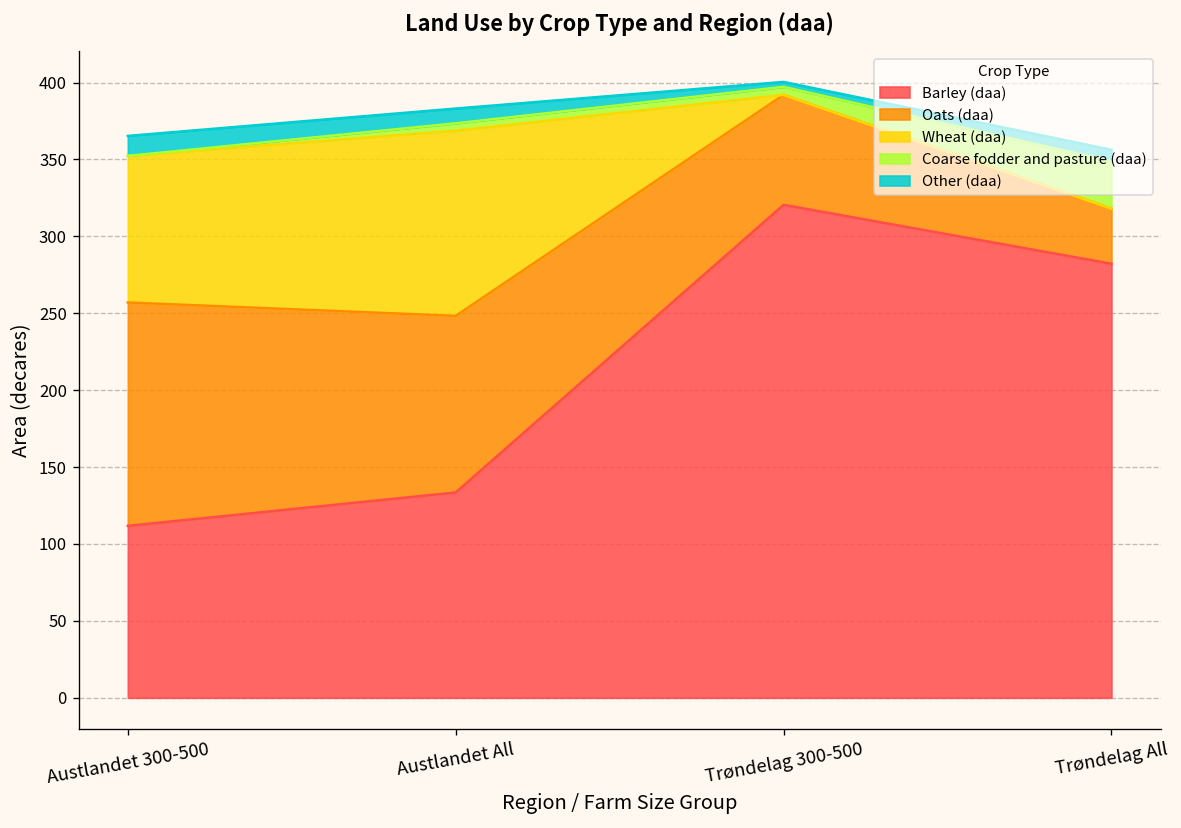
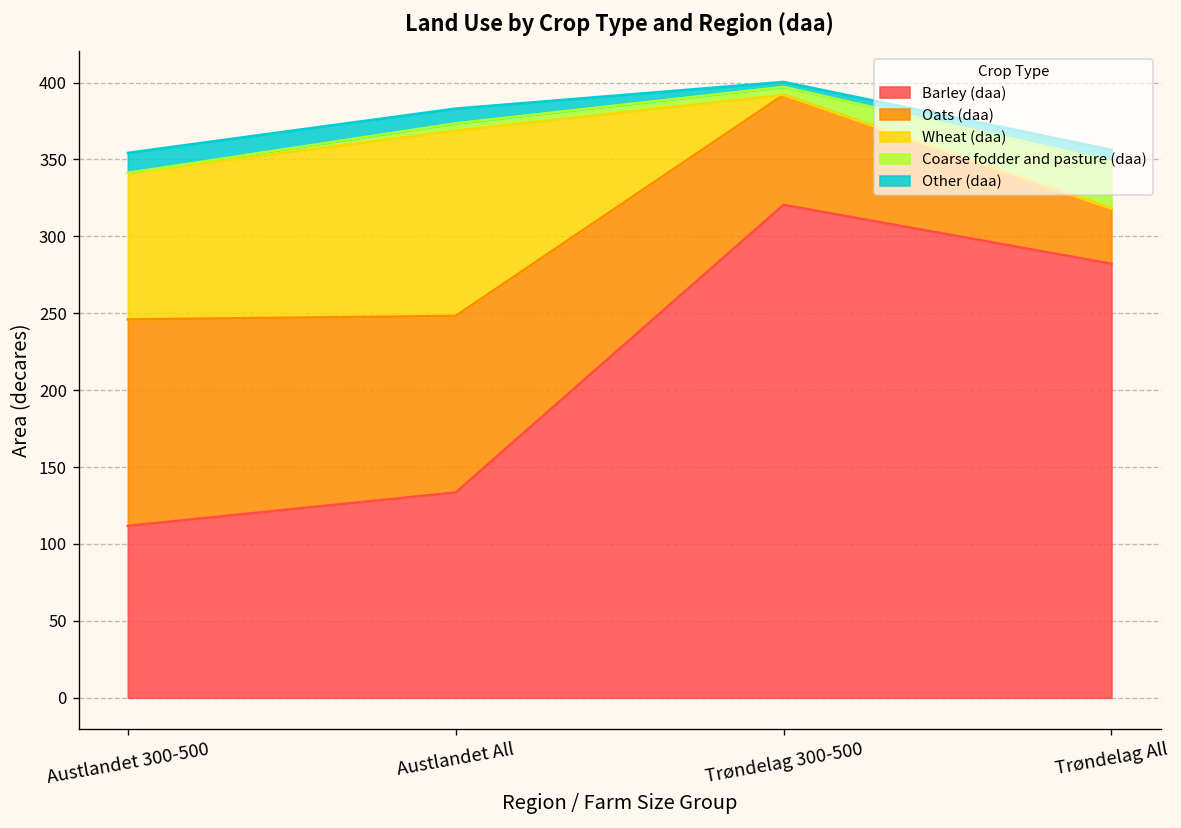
  {
    "Barley (daa)": {
      "Austlandet 300-500": 112,
      "Austlandet All": 134,
      "Trøndelag 300-500": 321,
      "Trøndelag All": 282
    },
    "Oats (daa)": {
-     "Austlandet 300-500": 145,
+     "Austlandet 300-500": 134,
      "Austlandet All": 115
    },
    "Wheat (daa)": {
      "Austlandet All": 120
    },
    "Coarse fodder and pasture (daa)": {
      "Austlandet All": 5,
      "Trøndelag 300-500": 5
    },
    "Other (daa)": {
      "Austlandet 300-500": 13,
      "Austlandet All": 10,
      "Trøndelag 300-500": 3
    }
  }
